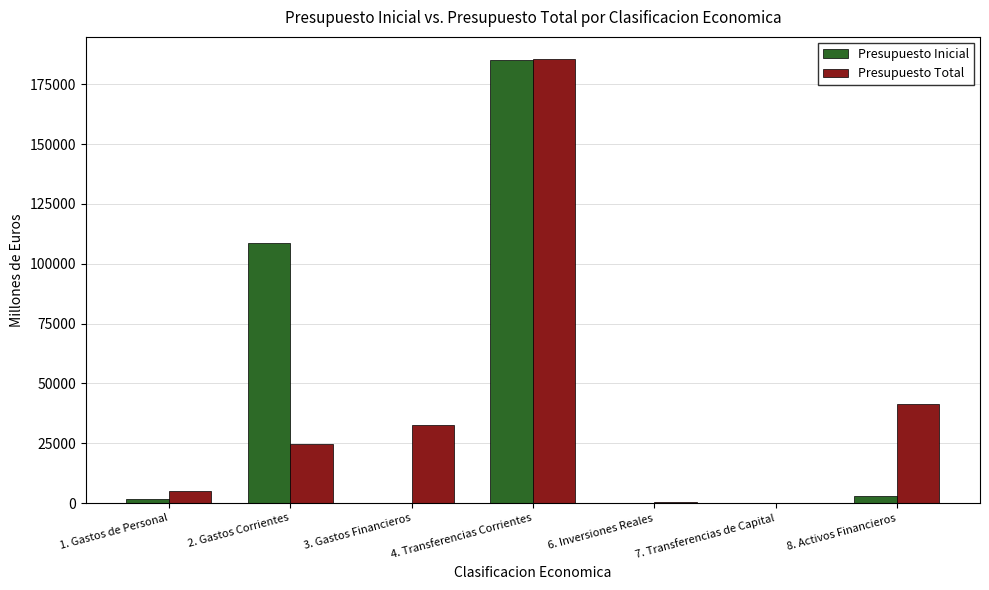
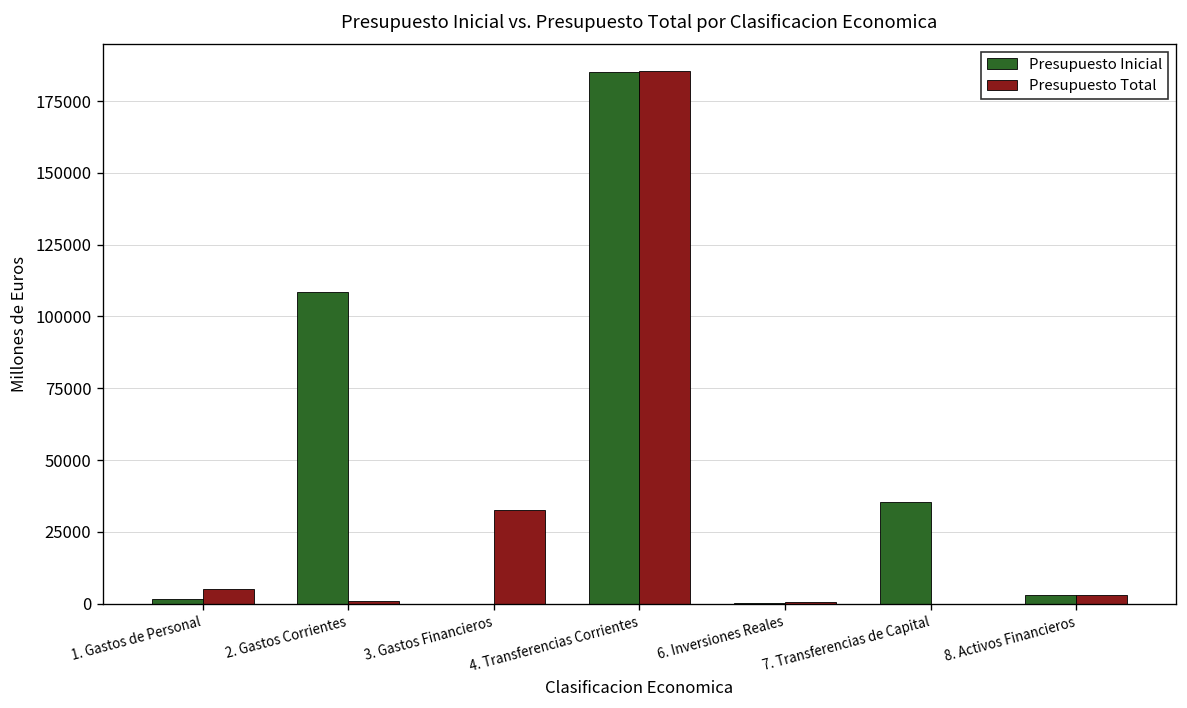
  {
    "Presupuesto Inicial": {
      "1. Gastos de Personal": 2000,
      "2. Gastos Corrientes": 108000,
      "4. Transferencias Corrientes": 185000,
-     "7. Transferencias de Capital": 0,
+     "7. Transferencias de Capital": 36000,
      "8. Activos Financieros": 3000
    },
    "Presupuesto Total": {
      "1. Gastos de Personal": 5000,
-     "2. Gastos Corrientes": 25000,
+     "2. Gastos Corrientes": 1000,
      "3. Gastos Financieros": 33000,
      "4. Transferencias Corrientes": 185000,
-     "8. Activos Financieros": 41000
+     "8. Activos Financieros": 3000
    }
  }
